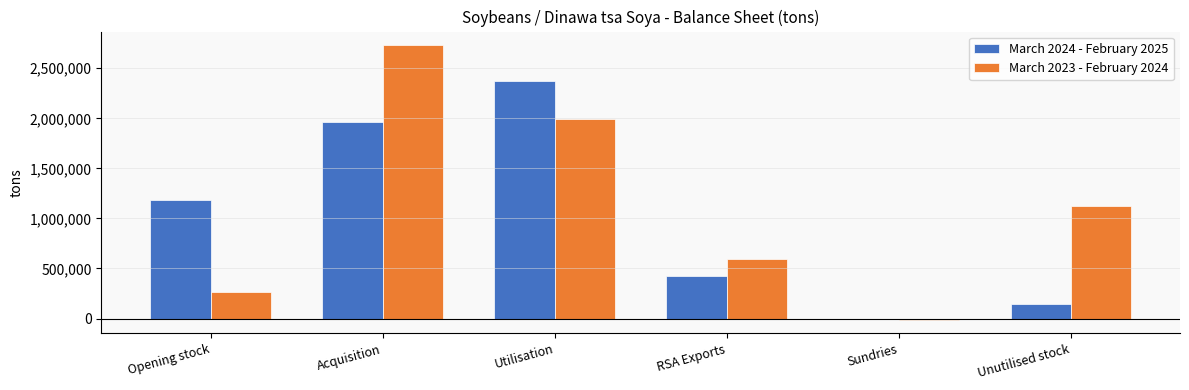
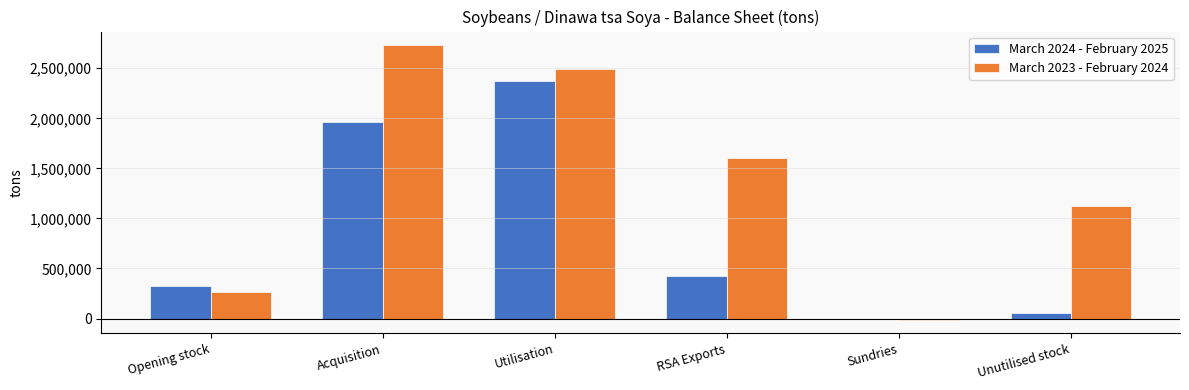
  {
    "March 2024 - February 2025": {
-     "Opening stock": "1,180,000",
+     "Opening stock": "320,000",
      "Acquisition": "1,960,000",
      "Utilisation": "2,370,000",
      "RSA Exports": "430,000",
-     "Unutilised stock": "140,000"
+     "Unutilised stock": "60,000"
    },
    "March 2023 - February 2024": {
      "Opening stock": "270,000",
      "Acquisition": "2,730,000",
-     "Utilisation": "2,000,000",
-     "RSA Exports": "600,000",
+     "Utilisation": "2,490,000",
+     "RSA Exports": "1,610,000",
      "Unutilised stock": "1,130,000"
    }
  }
